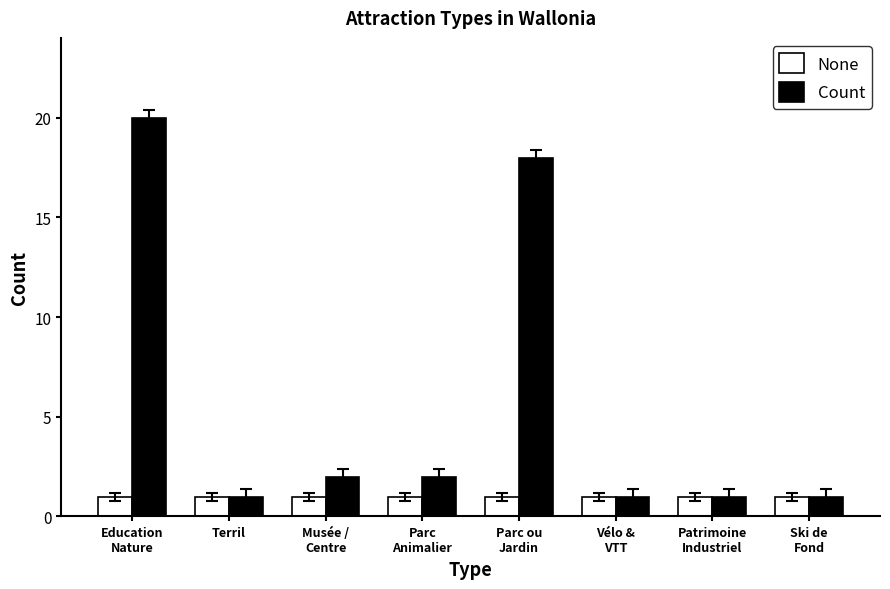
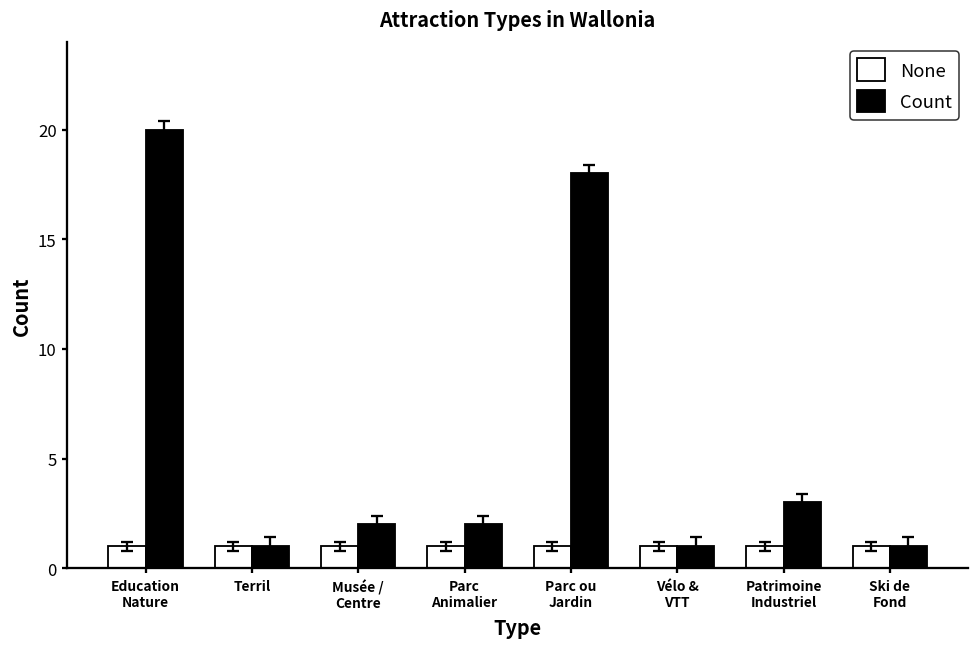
  {
    "None": {
      "Education Nature": 1,
      "Terril": 1,
      "Musée / Centre": 1,
      "Parc Animalier": 1,
      "Parc ou Jardin": 1,
      "Vélo & VTT": 1,
      "Patrimoine Industriel": 1,
      "Ski de Fond": 1
    },
    "Count": {
      "Education Nature": 20,
      "Terril": 1,
      "Musée / Centre": 2,
      "Parc Animalier": 2,
      "Parc ou Jardin": 18,
      "Vélo & VTT": 1,
-     "Patrimoine Industriel": 1,
+     "Patrimoine Industriel": 3,
      "Ski de Fond": 1
    }
  }
